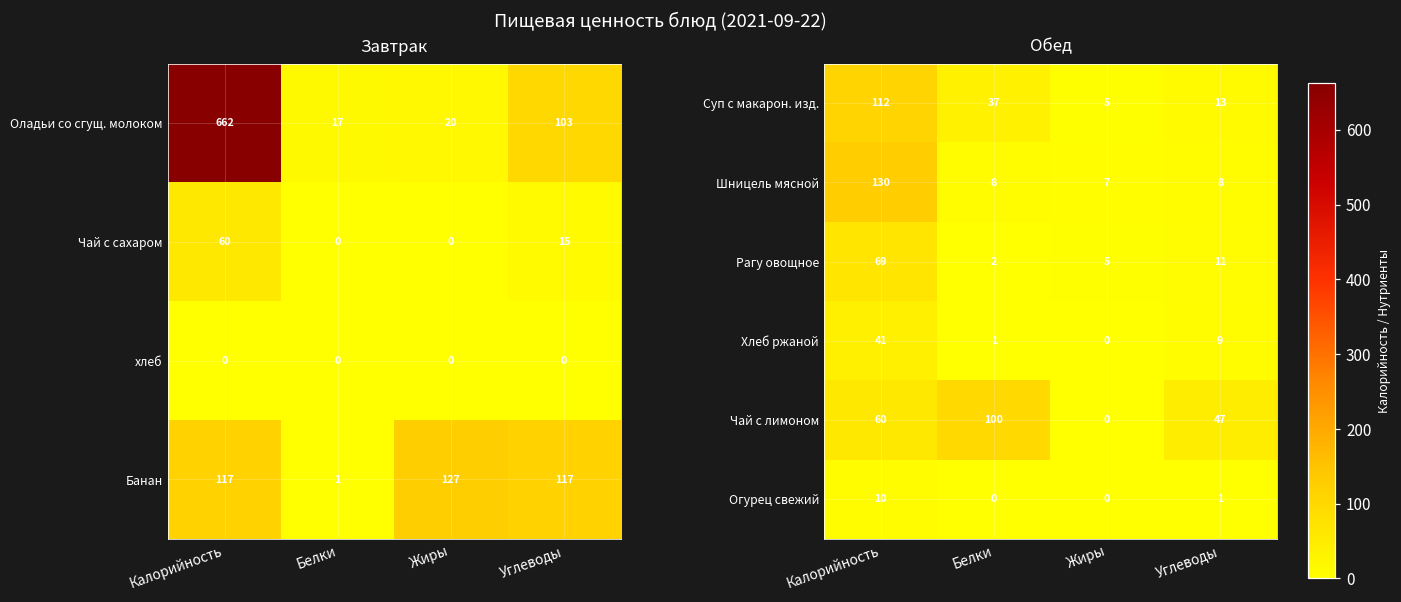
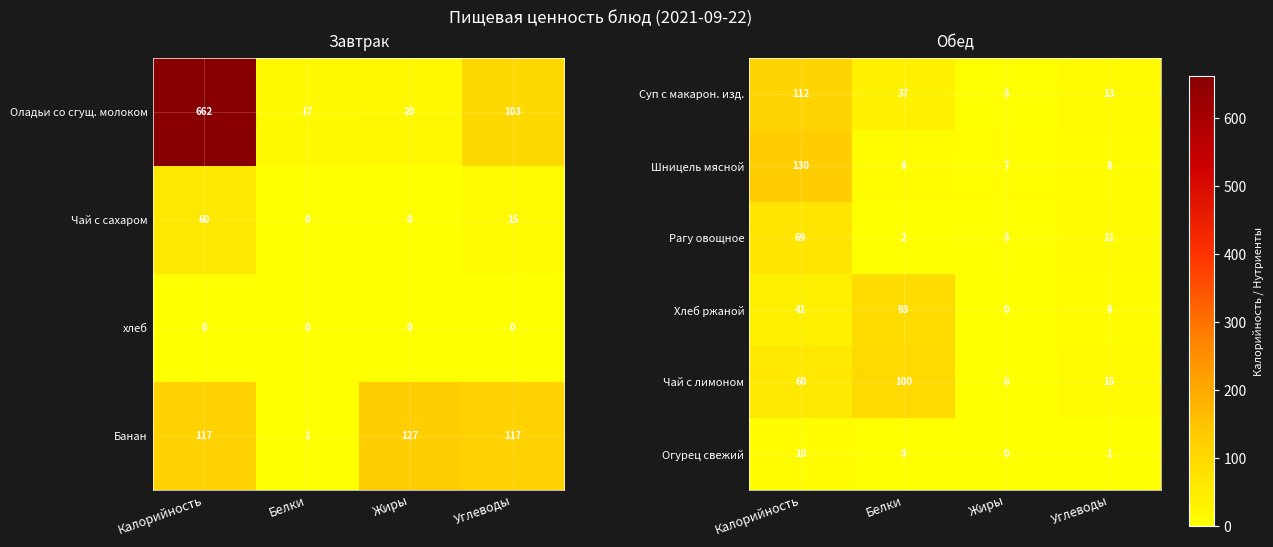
  {
    "Завтрак": {
      "Оладьи со сгущ. молоком": {
        "Калорийность": 662,
        "Белки": 17,
        "Жиры": 20,
        "Углеводы": 103
      },
      "Чай с сахаром": {
        "Калорийность": 60,
        "Белки": 0,
        "Жиры": 0,
        "Углеводы": 15
      },
      "хлеб": {
        "Калорийность": 0,
        "Белки": 0,
        "Жиры": 0,
        "Углеводы": 0
      },
      "Банан": {
        "Калорийность": 117,
        "Белки": 1,
        "Жиры": 127,
        "Углеводы": 117
      }
    },
    "Обед": {
      "Суп с макарон. изд.": {
        "Калорийность": 112,
        "Белки": 37,
        "Жиры": 5,
        "Углеводы": 13
      },
      "Шницель мясной": {
        "Калорийность": 130,
        "Белки": 8,
        "Жиры": 7,
        "Углеводы": 8
      },
      "Рагу овощное": {
        "Калорийность": 69,
        "Белки": 2,
        "Жиры": 5,
        "Углеводы": 11
      },
      "Хлеб ржаной": {
        "Калорийность": 41,
-       "Белки": 1,
+       "Белки": 93,
        "Жиры": 0,
        "Углеводы": 9
      },
      "Чай с лимоном": {
        "Калорийность": 60,
        "Белки": 100,
        "Жиры": 0,
-       "Углеводы": 47
+       "Углеводы": 15
      },
      "Огурец свежий": {
        "Калорийность": 10,
        "Белки": 0,
        "Жиры": 0,
        "Углеводы": 1
      }
    }
  }
